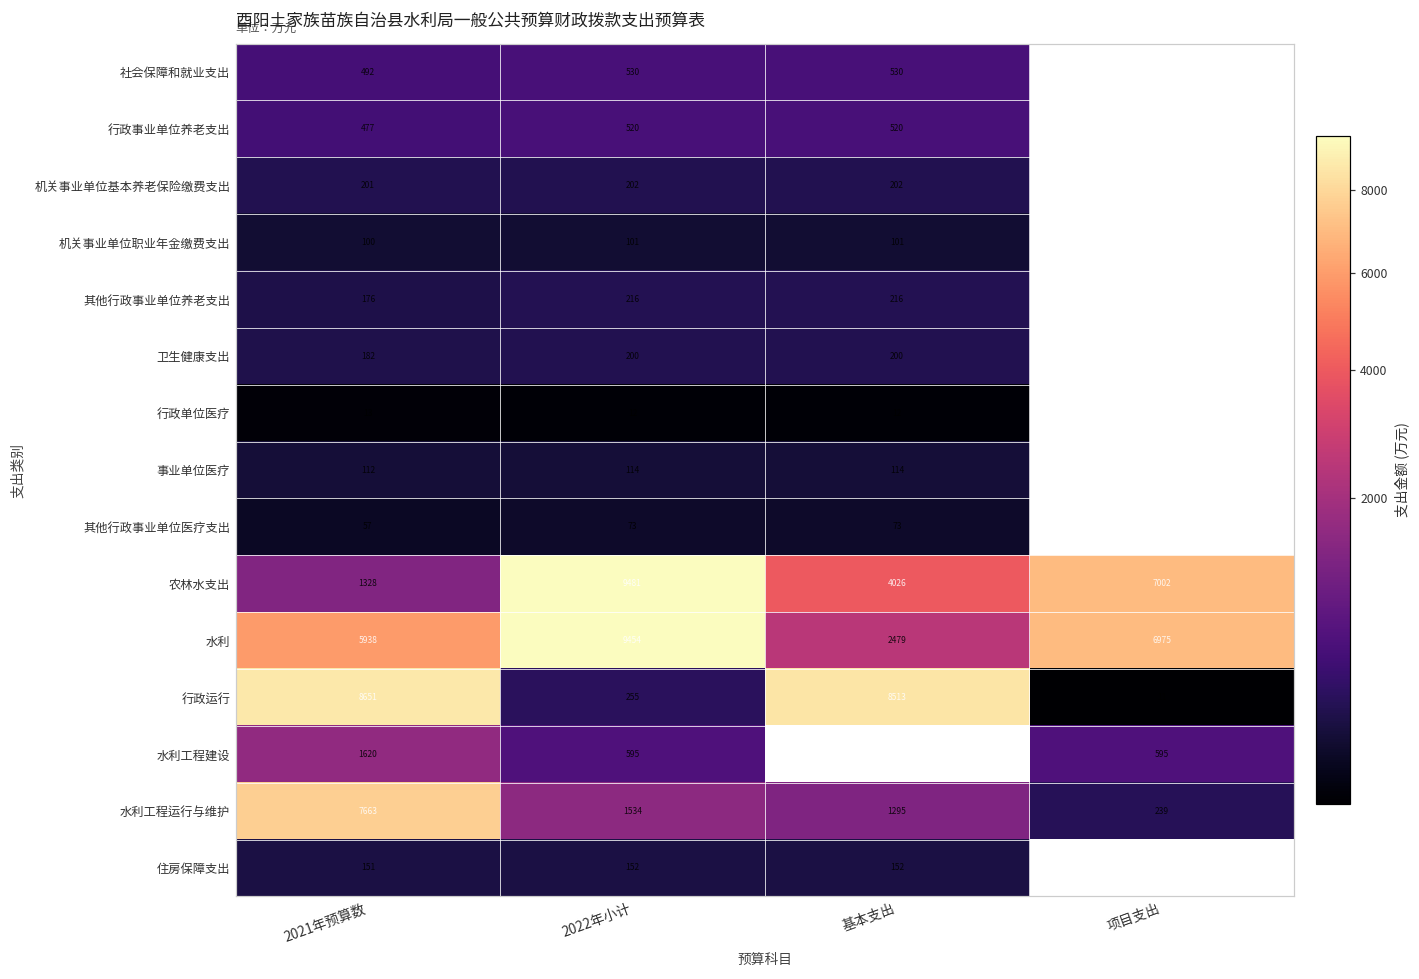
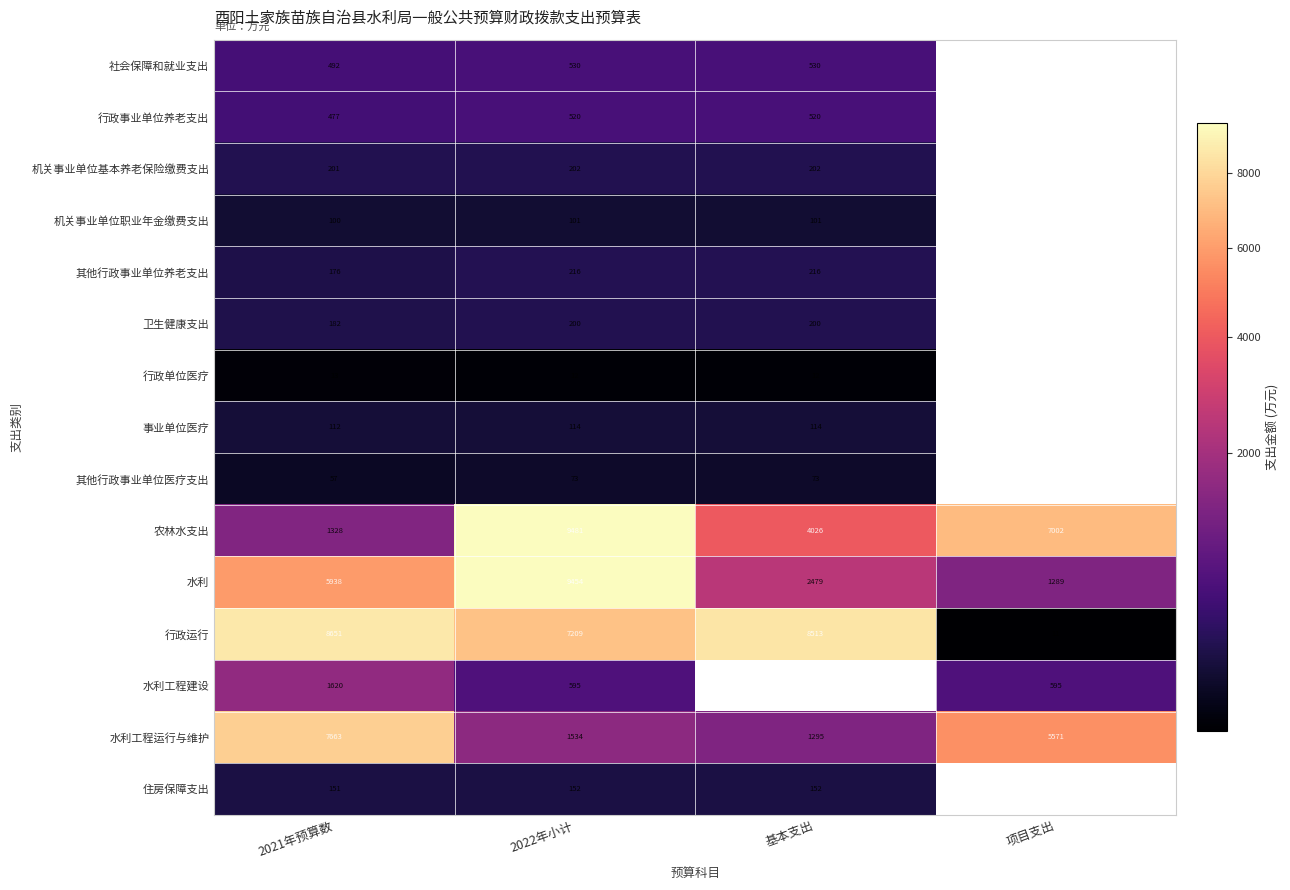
  {
    "社会保障和就业支出": {
      "2021年预算数": 492,
      "2022年小计": 530,
      "基本支出": 530
    },
    "行政事业单位养老支出": {
      "2021年预算数": 477,
      "2022年小计": 520,
      "基本支出": 520
    },
    "机关事业单位基本养老保险缴费支出": {
      "2021年预算数": 201,
      "2022年小计": 202,
      "基本支出": 202
    },
    "其他行政事业单位养老支出": {
      "2021年预算数": 176,
      "2022年小计": 216,
      "基本支出": 216
    },
    "卫生健康支出": {
      "2021年预算数": 182,
      "2022年小计": 200,
      "基本支出": 200
    },
    "事业单位医疗": {
      "2021年预算数": 112,
      "2022年小计": 114,
      "基本支出": 114
    },
    "农林水支出": {
      "2021年预算数": 1328,
      "2022年小计": 9481,
      "基本支出": 4026,
      "项目支出": 7002
    },
    "水利": {
      "2021年预算数": 5938,
      "2022年小计": 9454,
      "基本支出": 2479,
-     "项目支出": 6975
+     "项目支出": 1289
    },
    "行政运行": {
      "2021年预算数": 8651,
-     "2022年小计": 255,
+     "2022年小计": 7209,
      "基本支出": 8513
    },
    "水利工程建设": {
      "2021年预算数": 1620,
      "2022年小计": 595,
      "项目支出": 595
    },
    "水利工程运行与维护": {
      "2021年预算数": 7663,
      "2022年小计": 1534,
      "基本支出": 1295,
-     "项目支出": 239
+     "项目支出": 5571
    },
    "住房保障支出": {
      "2021年预算数": 151,
      "2022年小计": 152,
      "基本支出": 152
    }
  }
